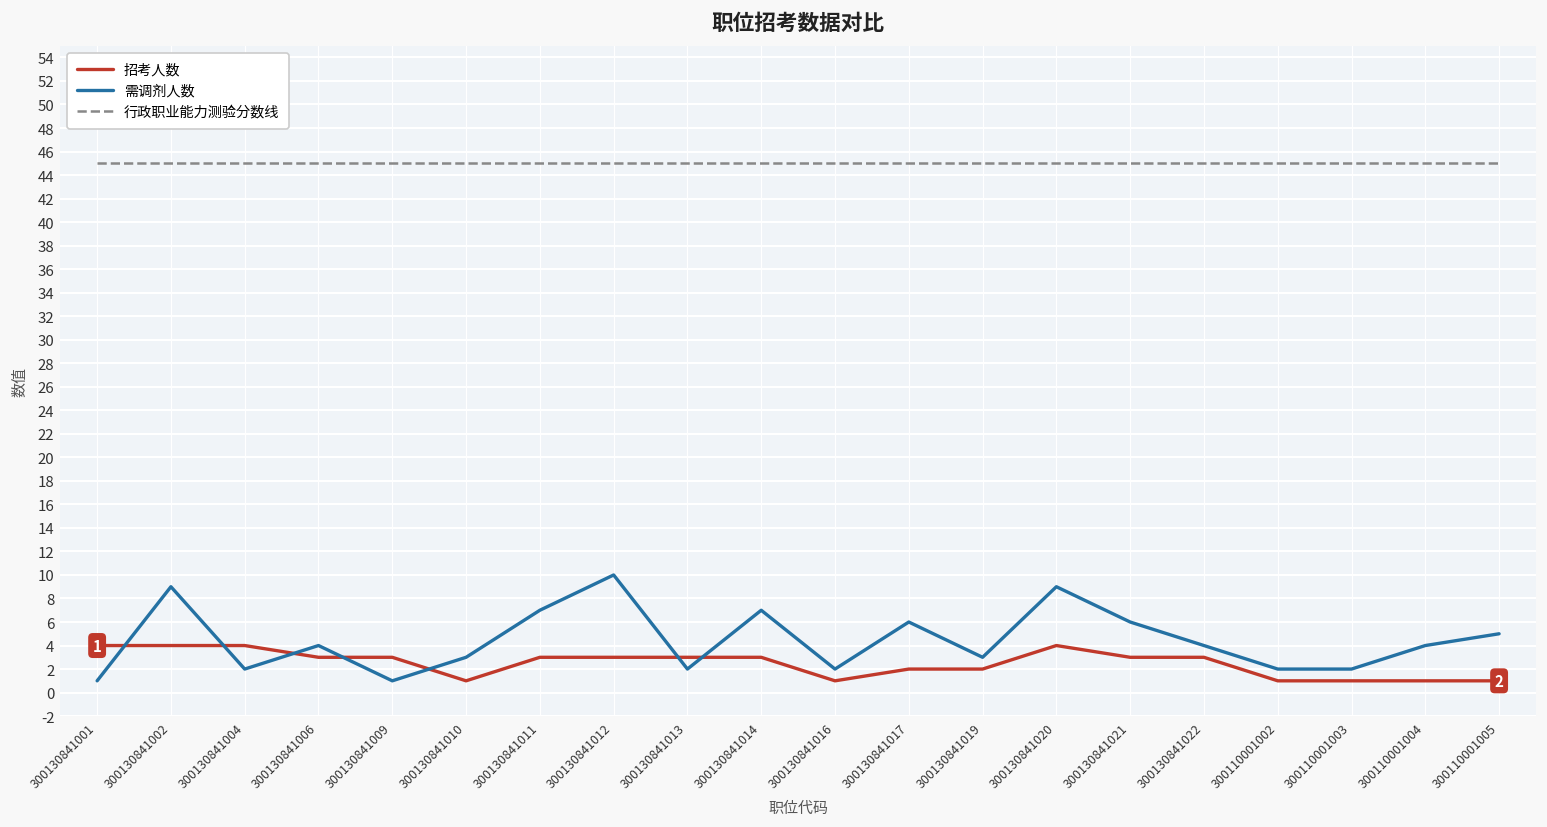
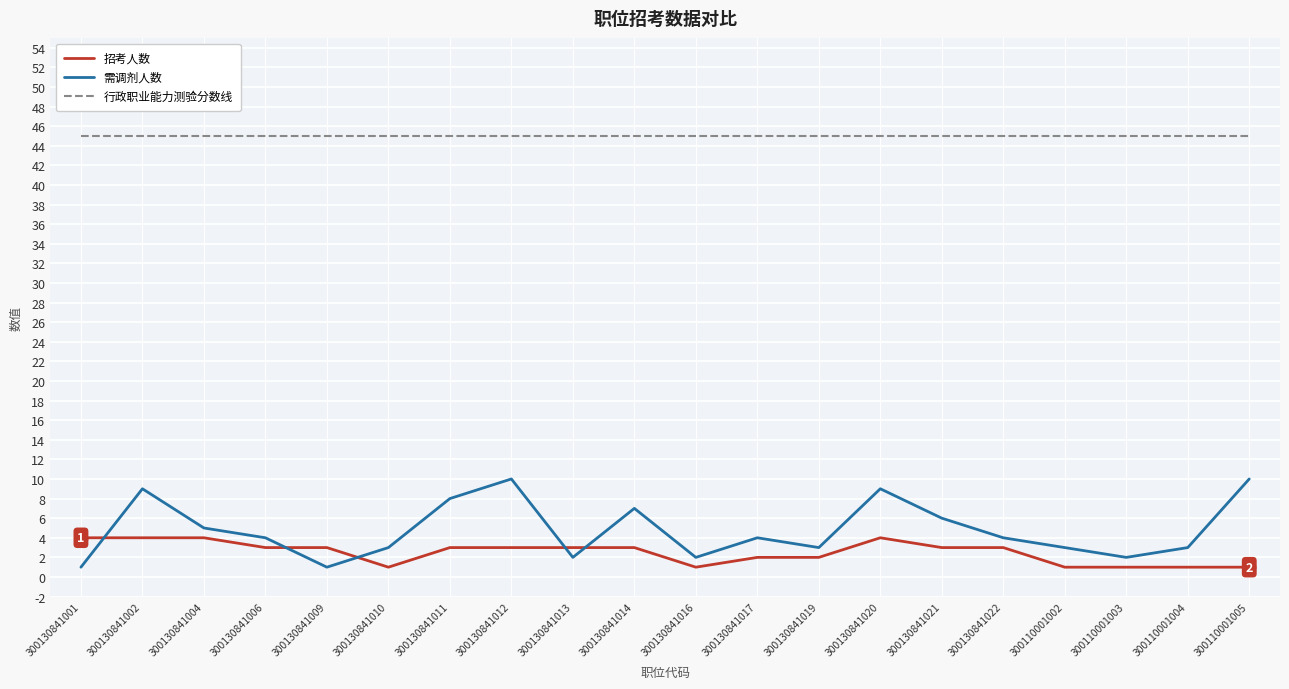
  {
    "需调剂人数": {
      "300130841002": 9,
-     "300130841004": 2,
+     "300130841004": 5,
      "300130841006": 4,
      "300130841009": 1,
      "300130841010": 3,
-     "300130841011": 7,
+     "300130841011": 8,
      "300130841012": 10,
      "300130841013": 2,
      "300130841014": 7,
      "300130841016": 2,
-     "300130841017": 6,
+     "300130841017": 4,
      "300130841019": 3,
      "300130841020": 9,
      "300130841021": 6,
      "300130841022": 4,
-     "300110001002": 2,
+     "300110001002": 3,
      "300110001003": 2,
-     "300110001004": 4,
-     "300110001005": 5
+     "300110001004": 3,
+     "300110001005": 10
    },
    "行政职业能力测验分数线": {
      "300130841001": 45,
      "300130841002": 45,
      "300130841004": 45,
      "300130841006": 45,
      "300130841009": 45,
      "300130841010": 45,
      "300130841011": 45,
      "300130841012": 45,
      "300130841013": 45,
      "300130841014": 45,
      "300130841016": 45,
      "300130841017": 45,
      "300130841019": 45,
      "300130841020": 45,
      "300130841021": 45,
      "300130841022": 45,
      "300110001002": 45,
      "300110001003": 45,
      "300110001004": 45,
      "300110001005": 45
    }
  }
